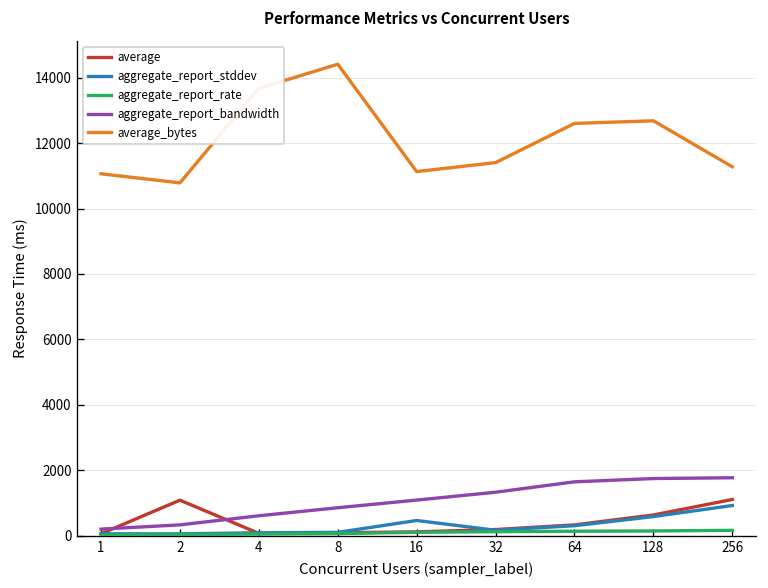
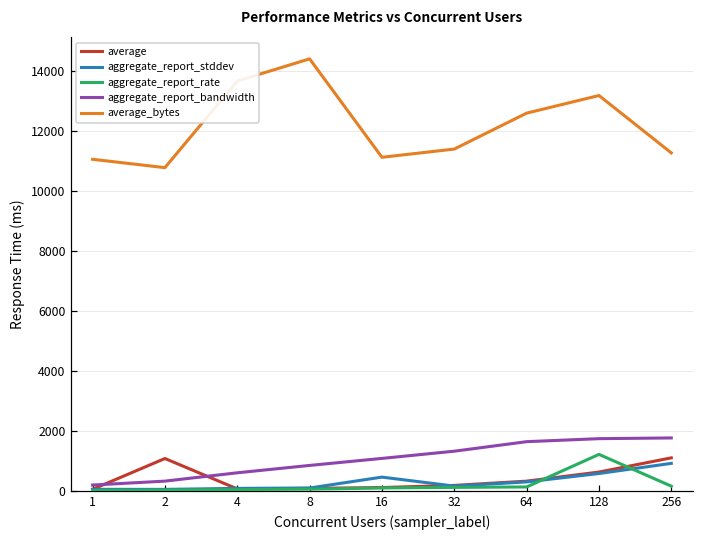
  {
    "average": {
      "2": 1100,
      "256": 1100
    },
    "aggregate_report_stddev": {
      "16": 500,
      "256": 900
    },
    "aggregate_report_rate": {
      "64": 100,
-     "128": 100,
+     "128": 1200,
      "256": 200
    },
    "aggregate_report_bandwidth": {
      "1": 200,
      "2": 300,
      "4": 600,
      "8": 900,
      "16": 1100,
      "32": 1300,
      "64": 1600,
      "128": 1700,
      "256": 1800
    },
    "average_bytes": {
      "1": 11100,
      "2": 10800,
      "8": 14400,
      "16": 11100,
      "32": 11400,
      "64": 12600,
-     "128": 12700,
+     "128": 13200,
      "256": 11300
    }
  }
